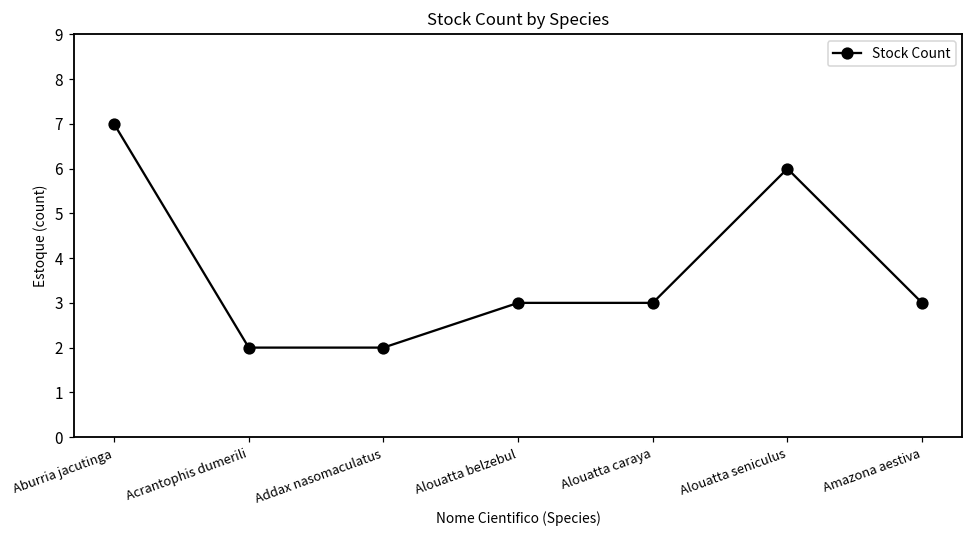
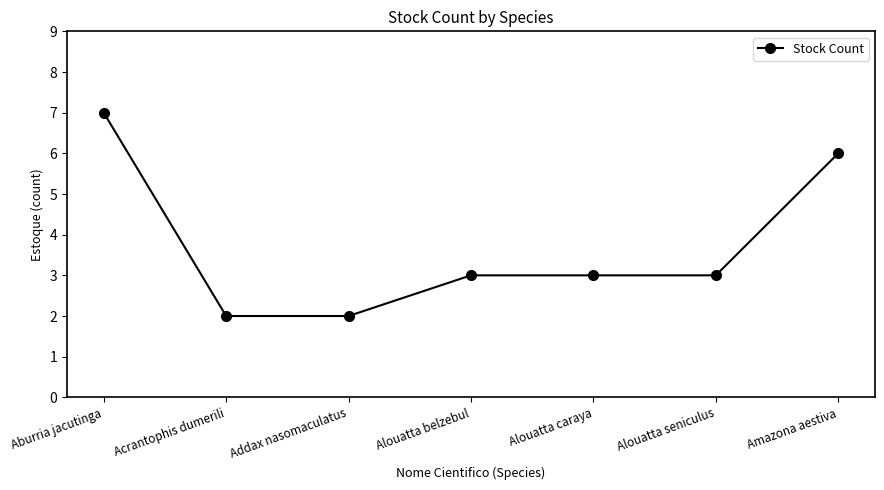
  {
    "Aburria jacutinga": 7,
    "Acrantophis dumerili": 2,
    "Addax nasomaculatus": 2,
    "Alouatta belzebul": 3,
    "Alouatta caraya": 3,
-   "Alouatta seniculus": 6,
-   "Amazona aestiva": 3
+   "Alouatta seniculus": 3,
+   "Amazona aestiva": 6
  }
